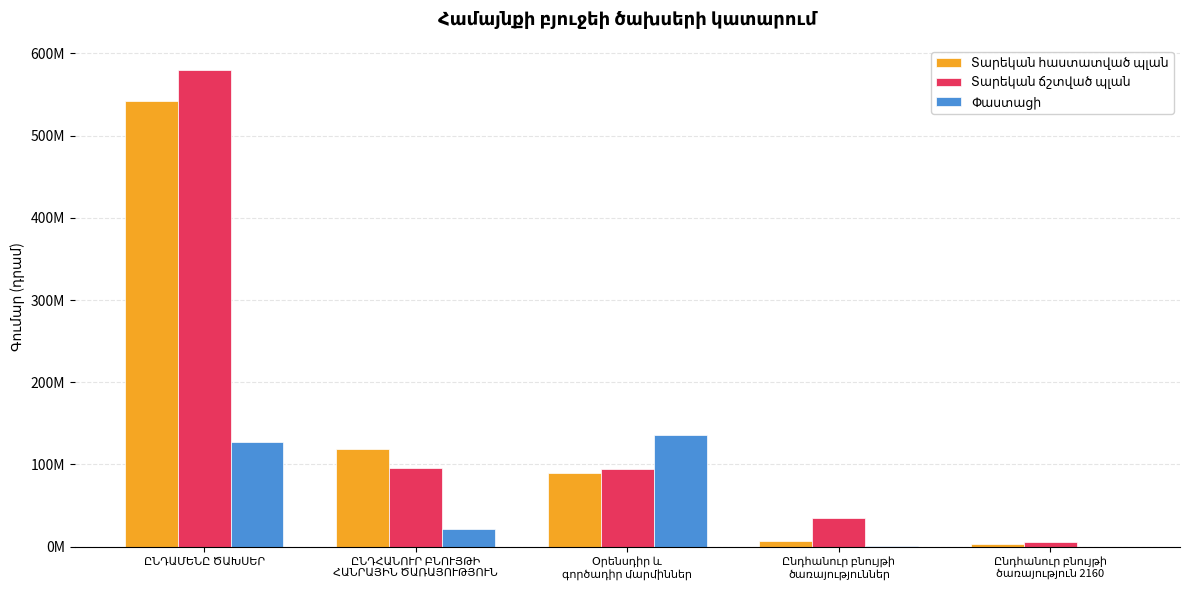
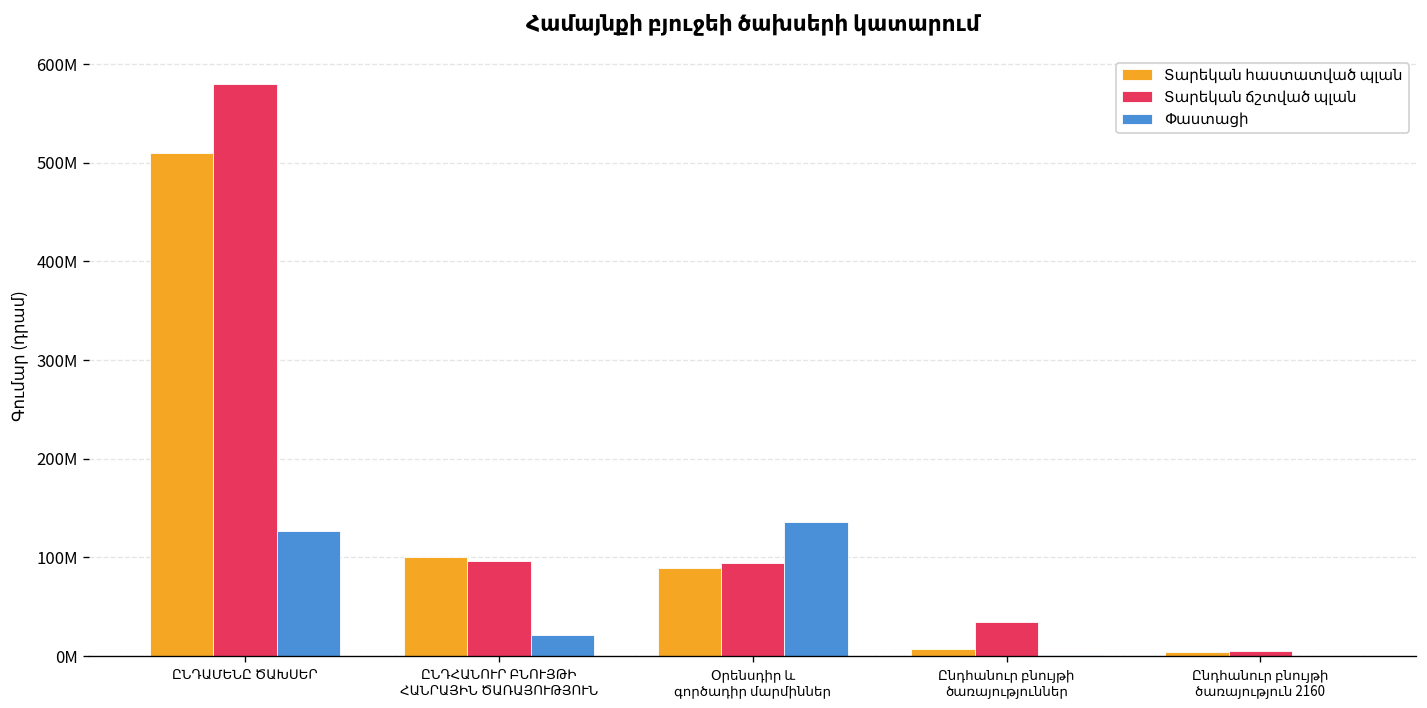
  {
    "Տարեկան հաստատված պլան": {
-     "ԸՆԴԱՄԵՆԸ ԾԱԽՍԵՐ": 540000000,
-     "ԸՆԴՀԱՆՈՒՐ ԲՆՈՒՅԹԻ ՀԱՆՐԱՅԻՆ ԾԱՌԱՅՈՒԹՅՈՒՆ": 120000000,
+     "ԸՆԴԱՄԵՆԸ ԾԱԽՍԵՐ": 510000000,
+     "ԸՆԴՀԱՆՈՒՐ ԲՆՈՒՅԹԻ ՀԱՆՐԱՅԻՆ ԾԱՌԱՅՈՒԹՅՈՒՆ": 100000000,
      "Օրենսդիր և գործադիր մարմիններ": 90000000,
      "Ընդհանուր բնույթի ծառայություններ": 10000000,
      "Ընդհանուր բնույթի ծառայություն 2160": 0
    },
    "Տարեկան ճշտված պլան": {
      "ԸՆԴԱՄԵՆԸ ԾԱԽՍԵՐ": 580000000,
      "ԸՆԴՀԱՆՈՒՐ ԲՆՈՒՅԹԻ ՀԱՆՐԱՅԻՆ ԾԱՌԱՅՈՒԹՅՈՒՆ": 100000000,
      "Օրենսդիր և գործադիր մարմիններ": 90000000,
      "Ընդհանուր բնույթի ծառայություններ": 30000000,
      "Ընդհանուր բնույթի ծառայություն 2160": 10000000
    },
    "Փաստացի": {
      "ԸՆԴԱՄԵՆԸ ԾԱԽՍԵՐ": 130000000,
      "ԸՆԴՀԱՆՈՒՐ ԲՆՈՒՅԹԻ ՀԱՆՐԱՅԻՆ ԾԱՌԱՅՈՒԹՅՈՒՆ": 20000000,
      "Օրենսդիր և գործադիր մարմիններ": 140000000
    }
  }
